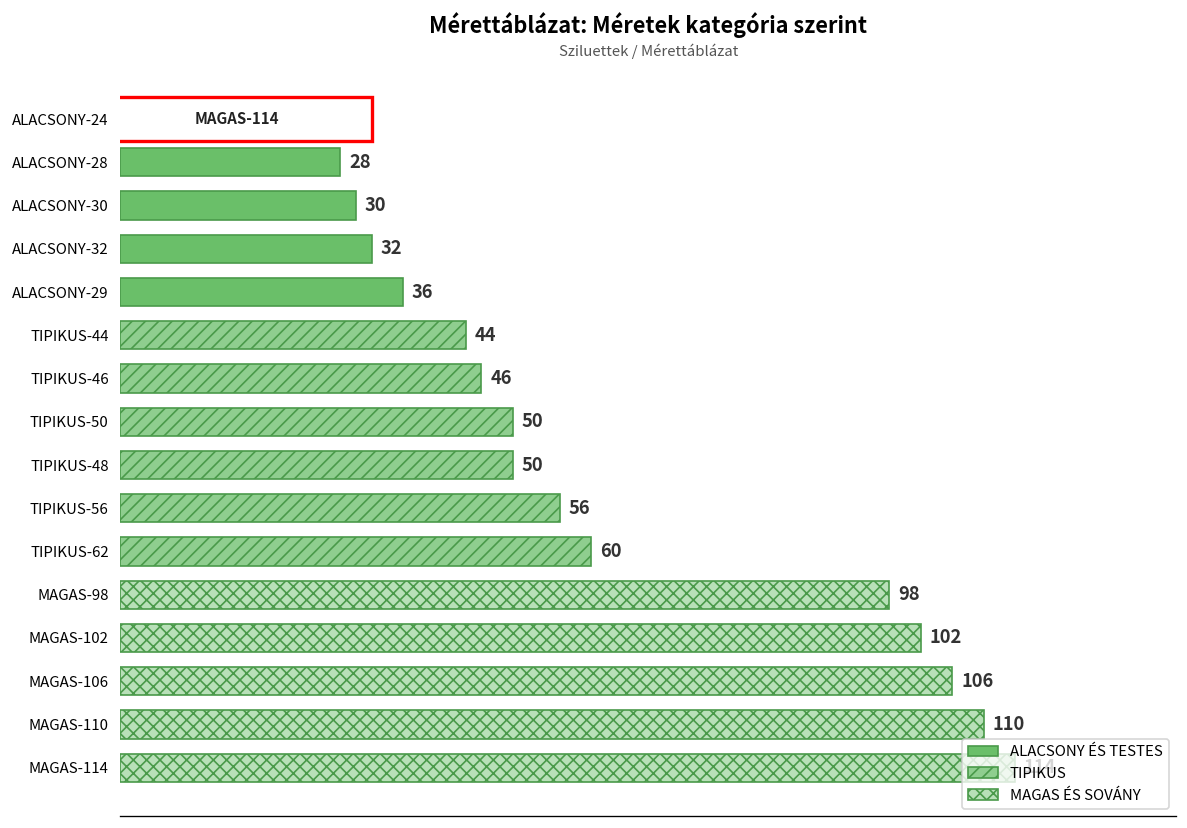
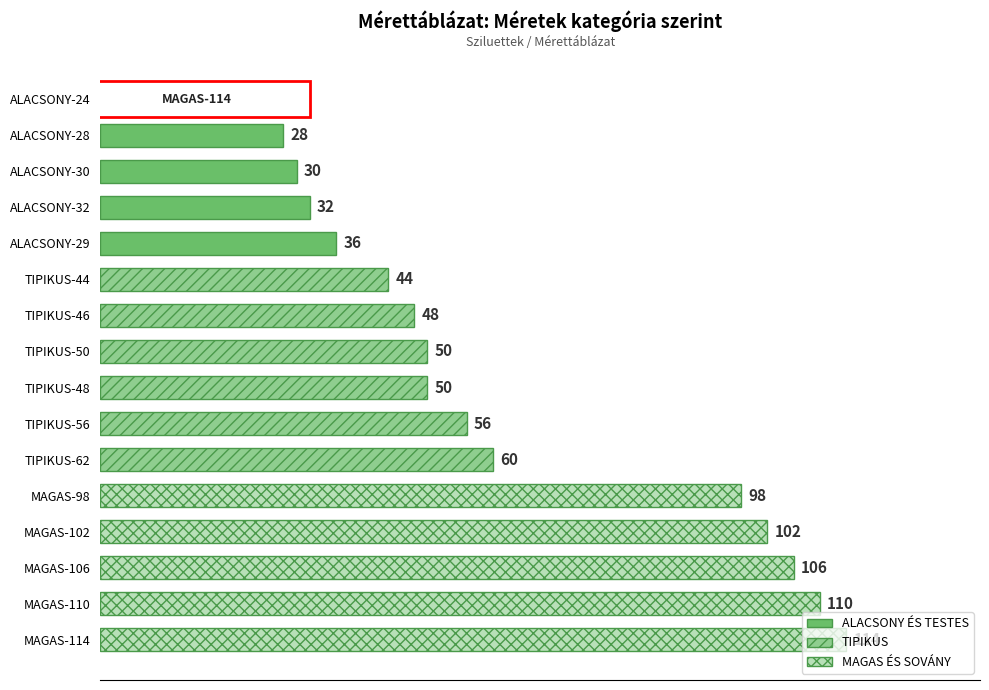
  {
    "ALACSONY-28": 28,
    "ALACSONY-30": 30,
    "ALACSONY-32": 32,
    "ALACSONY-29": 36,
    "TIPIKUS-44": 44,
-   "TIPIKUS-46": 46,
+   "TIPIKUS-46": 48,
    "TIPIKUS-50": 50,
    "TIPIKUS-48": 50,
    "TIPIKUS-56": 56,
    "TIPIKUS-62": 60,
    "MAGAS-98": 98,
    "MAGAS-102": 102,
    "MAGAS-106": 106,
    "MAGAS-110": 110
  }
